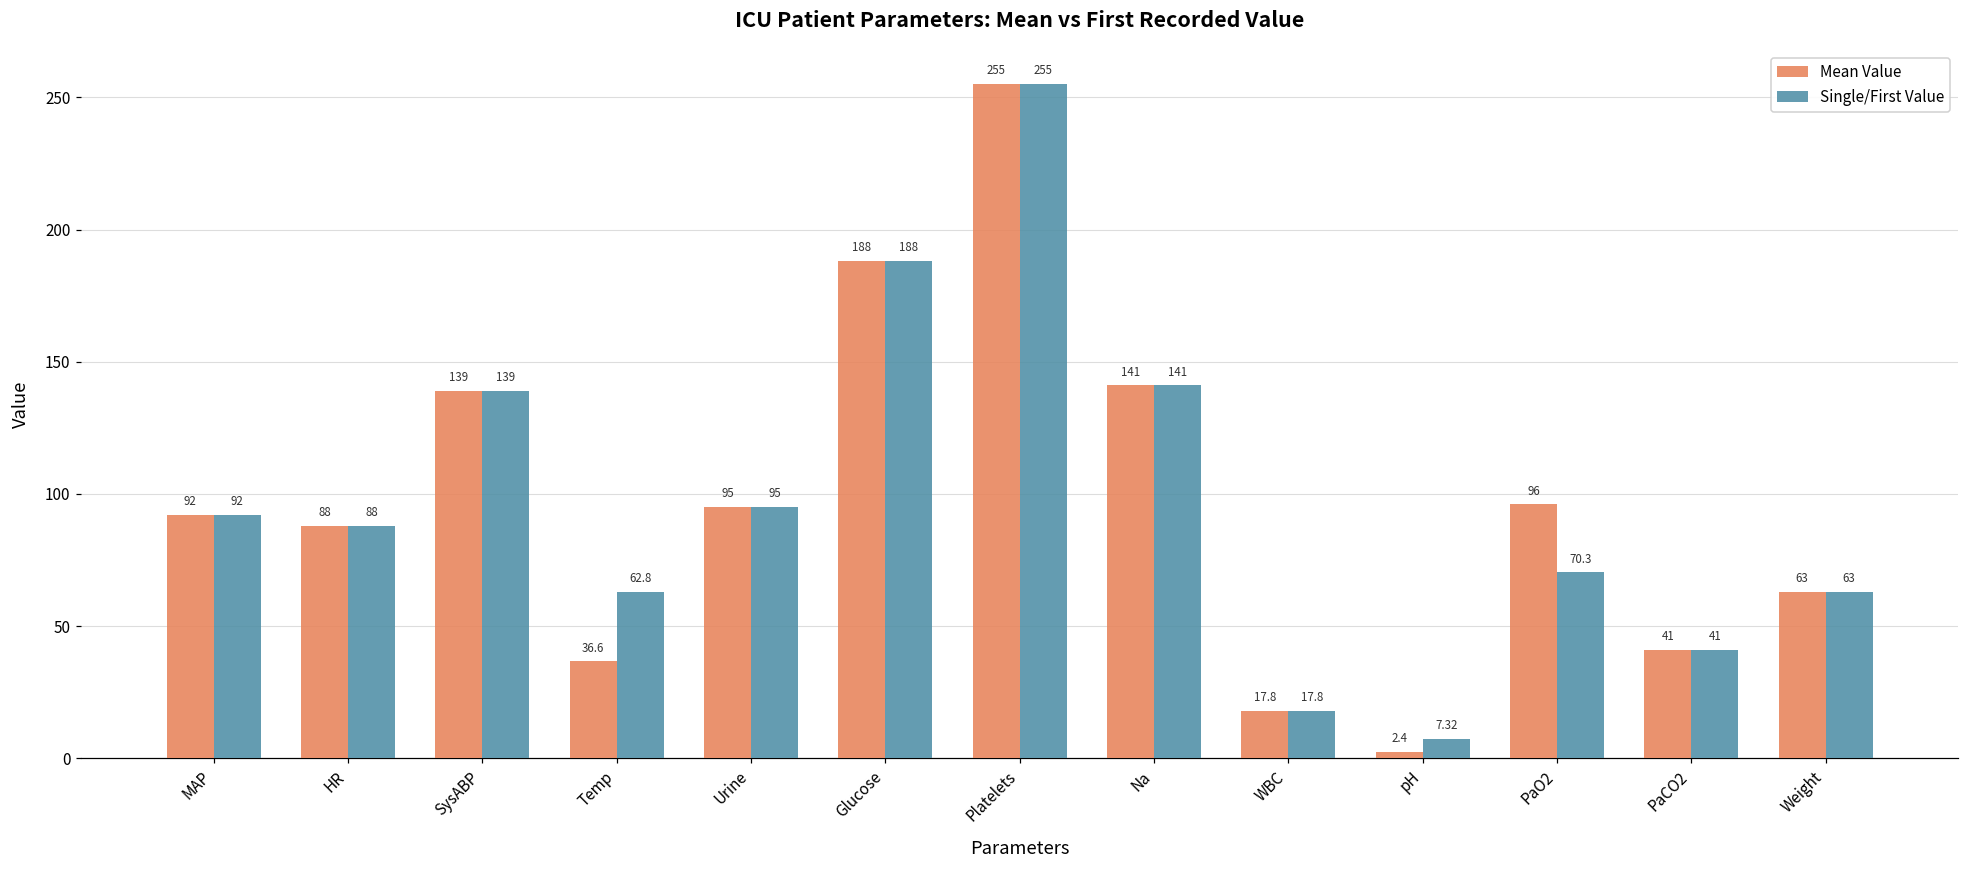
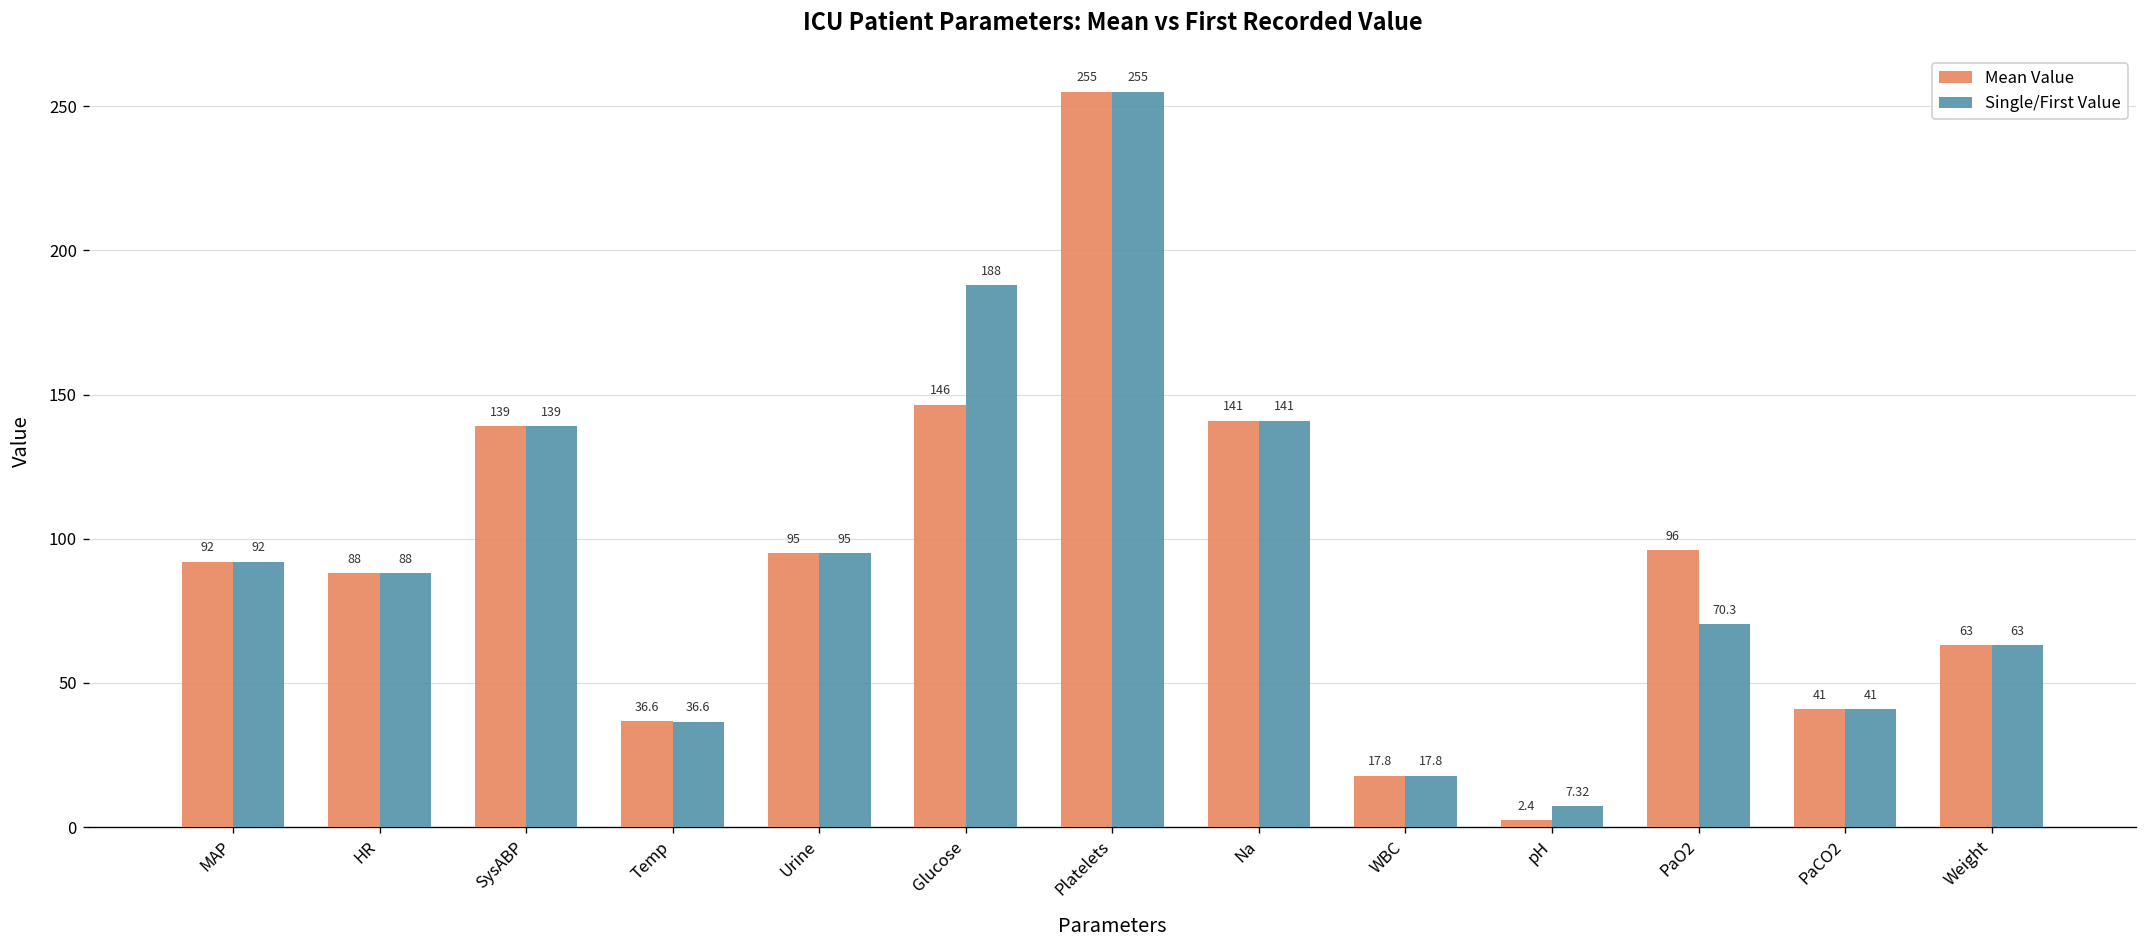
  {
    "Mean Value": {
      "MAP": 92,
      "HR": 88,
      "SysABP": 139,
      "Temp": 36.6,
      "Urine": 95,
-     "Glucose": 188,
+     "Glucose": 146,
      "Platelets": 255,
      "Na": 141,
      "WBC": 17.8,
      "pH": 2.4,
      "PaO2": 96,
      "PaCO2": 41,
      "Weight": 63
    },
    "Single/First Value": {
      "MAP": 92,
      "HR": 88,
      "SysABP": 139,
-     "Temp": 62.8,
+     "Temp": 36.6,
      "Urine": 95,
      "Glucose": 188,
      "Platelets": 255,
      "Na": 141,
      "WBC": 17.8,
      "pH": 7.32,
      "PaO2": 70.3,
      "PaCO2": 41,
      "Weight": 63
    }
  }
